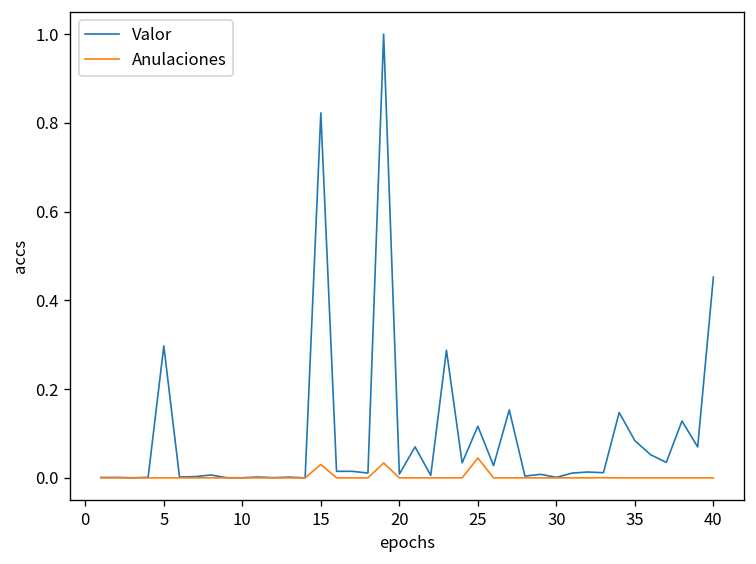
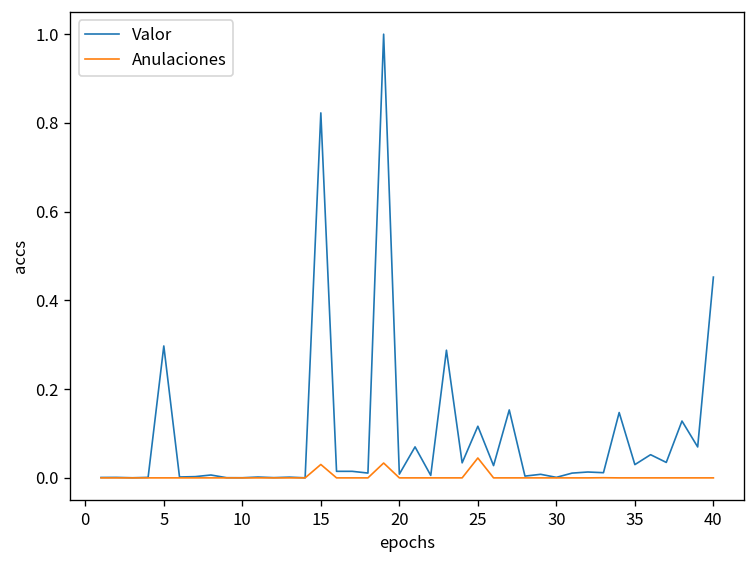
  {
    "Valor": {
      "5": 0.30,
      "15": 0.82,
      "20": 0.01,
      "25": 0.12,
-     "35": 0.08,
+     "35": 0.03,
      "40": 0.45
    },
    "Anulaciones": {
      "5": 0.00,
      "15": 0.03,
      "20": 0.00,
      "25": 0.04,
      "35": 0.00,
      "40": 0.00
    }
  }
